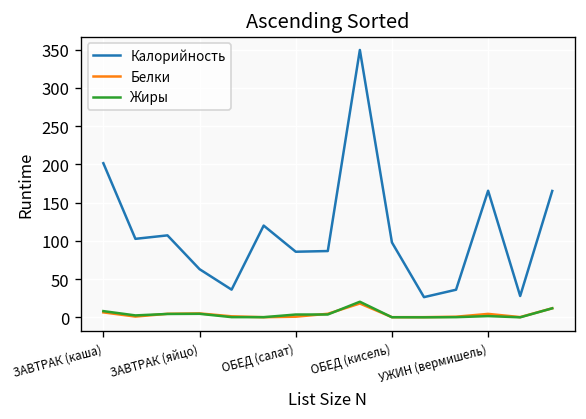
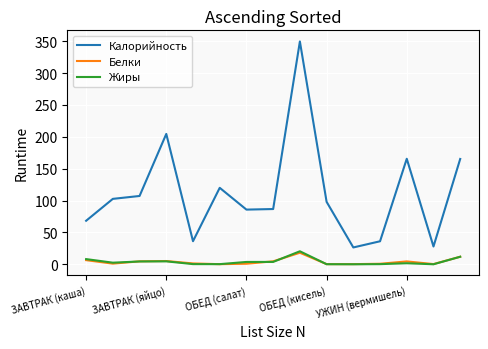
  {
    "Калорийность": {
-     "ЗАВТРАК (каша)": 200,
-     "ЗАВТРАК (яйцо)": 60,
+     "ЗАВТРАК (каша)": 70,
+     "ЗАВТРАК (яйцо)": 200,
      "ОБЕД (салат)": 90,
      "ОБЕД (кисель)": 100,
      "УЖИН (вермишель)": 170
    }
  }
